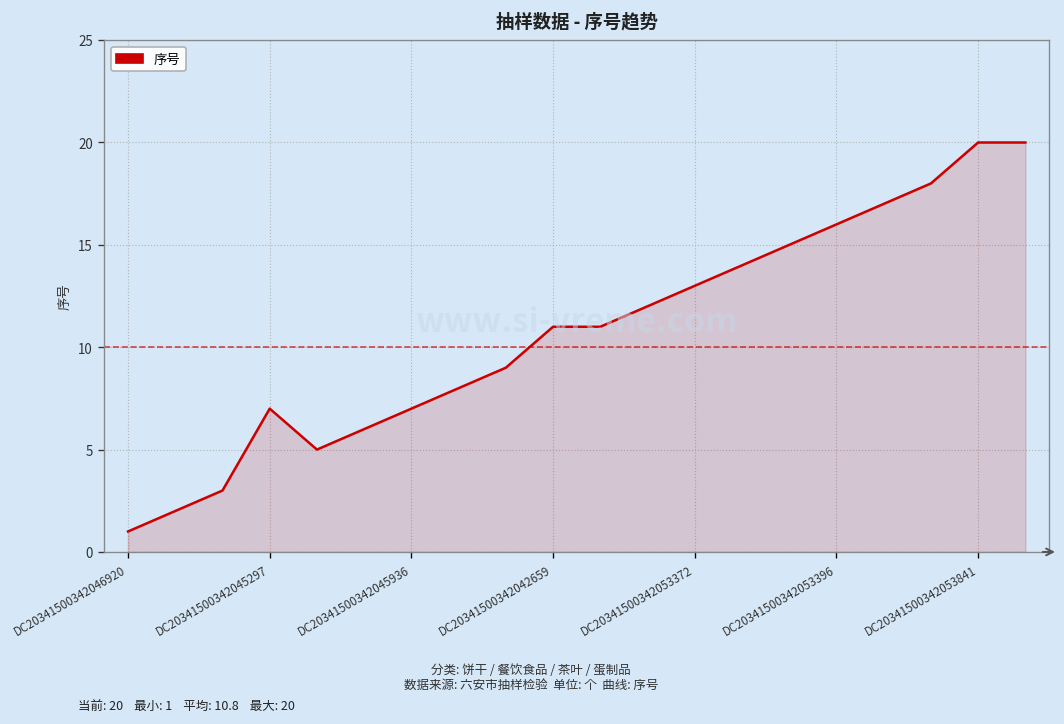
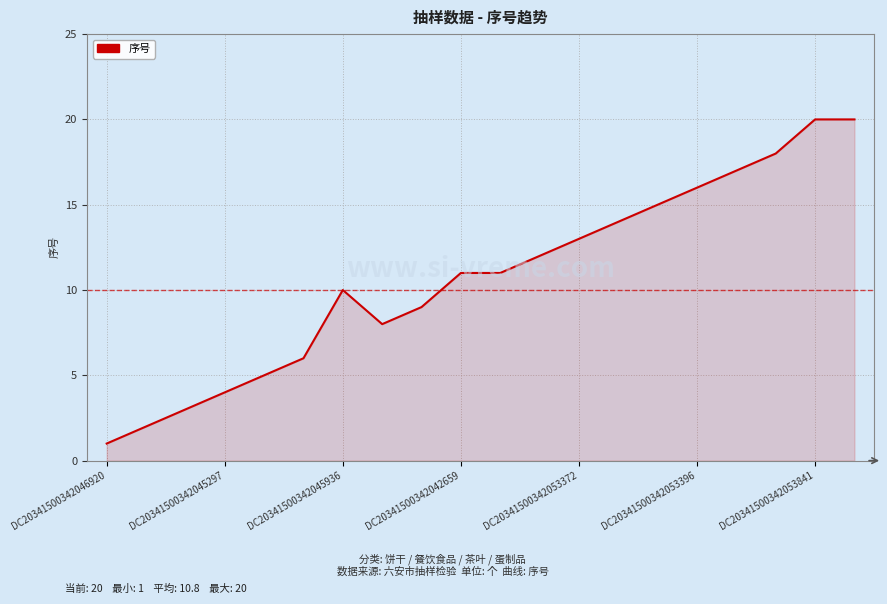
  {
    "DC20341500342046920": 1,
-   "DC20341500342045297": 7,
-   "DC20341500342045936": 7,
+   "DC20341500342045297": 4,
+   "DC20341500342045936": 10,
    "DC20341500342042659": 11,
    "DC20341500342053372": 13,
    "DC20341500342053396": 16,
    "DC20341500342053841": 20
  }
